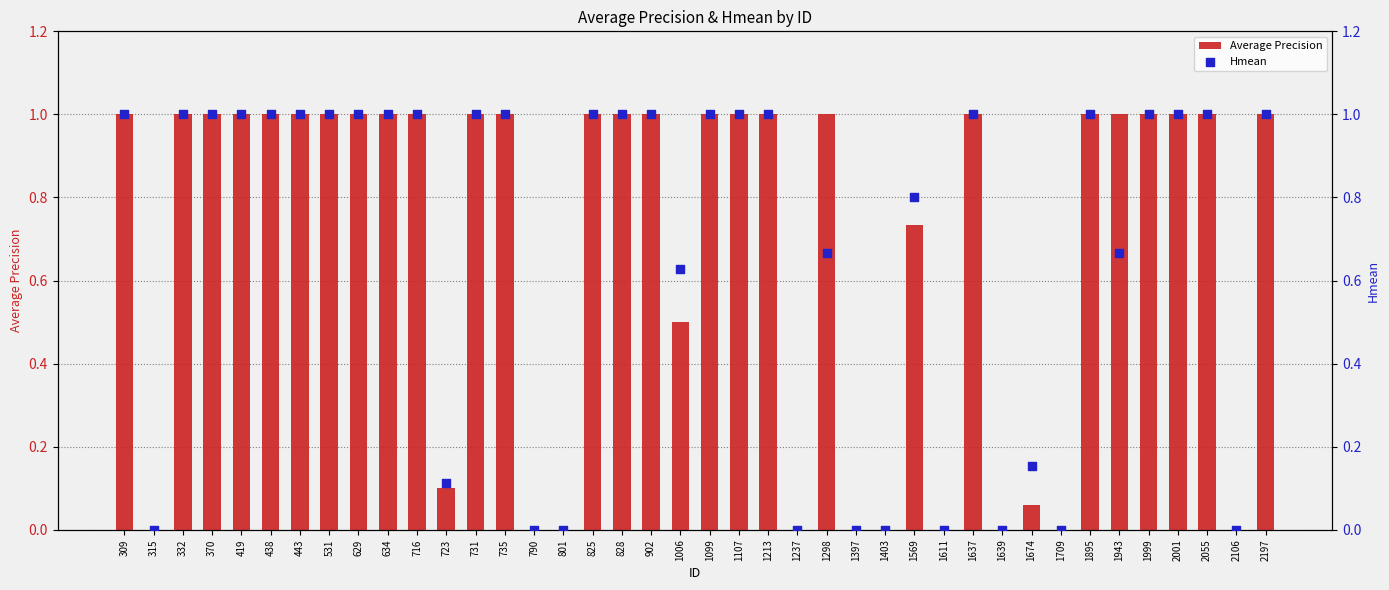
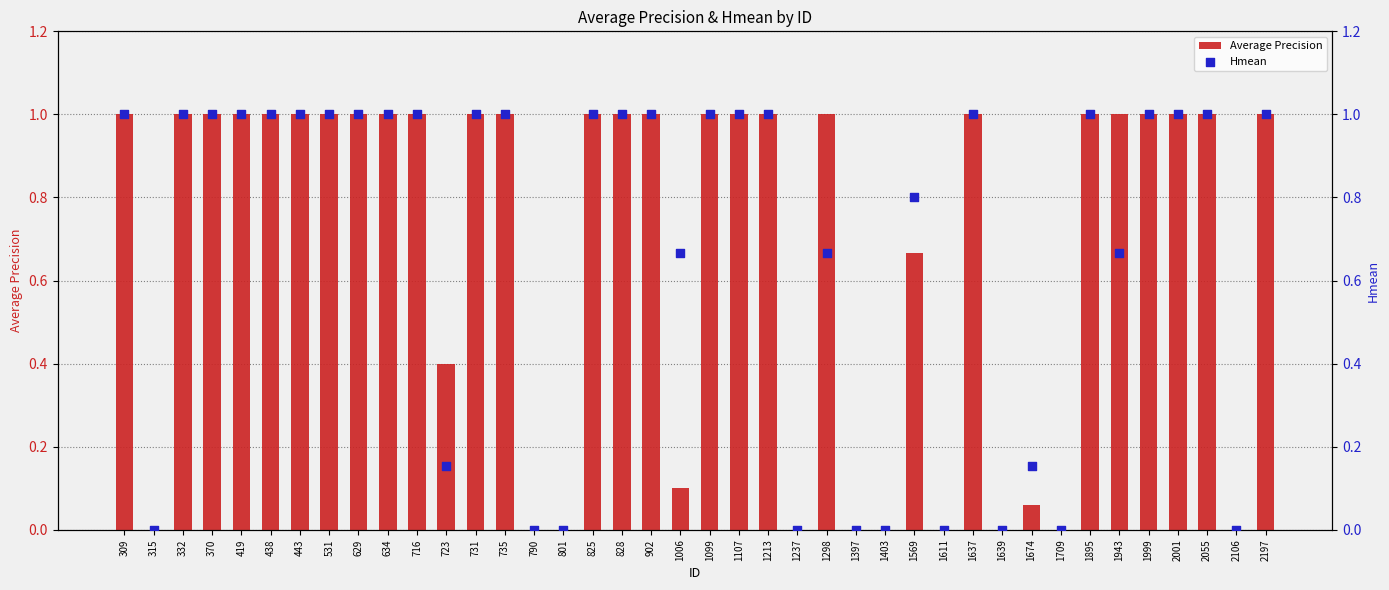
  {
    "Average Precision": {
      "309": 1.00,
      "315": 0.00,
      "332": 1.00,
      "370": 1.00,
      "419": 1.00,
      "438": 1.00,
      "443": 1.00,
      "531": 1.00,
      "629": 1.00,
      "634": 1.00,
      "716": 1.00,
-     "723": 0.1,
+     "723": 0.4,
      "731": 1.00,
      "735": 1.00,
      "790": 0.00,
      "801": 0.00,
      "825": 1.00,
      "828": 1.00,
      "902": 1.00,
-     "1006": 0.5,
+     "1006": 0.1,
      "1099": 1.00,
      "1107": 1.00,
      "1213": 1.00,
      "1237": 0.00,
      "1298": 1.00,
      "1397": 0.00,
      "1403": 0.00,
-     "1569": 0.73,
+     "1569": 0.67,
      "1611": 0.00,
      "1637": 1.00,
      "1639": 0.00,
      "1674": 0.06,
      "1709": 0.00,
      "1895": 1.00,
      "1943": 1.00,
      "1999": 1.00,
      "2001": 1.00,
      "2055": 1.00,
      "2106": 0.00,
      "2197": 1.00
    },
    "Hmean": {
-     "723": 0.11,
-     "1006": 0.63
+     "723": 0.15,
+     "1006": 0.67
    }
  }
